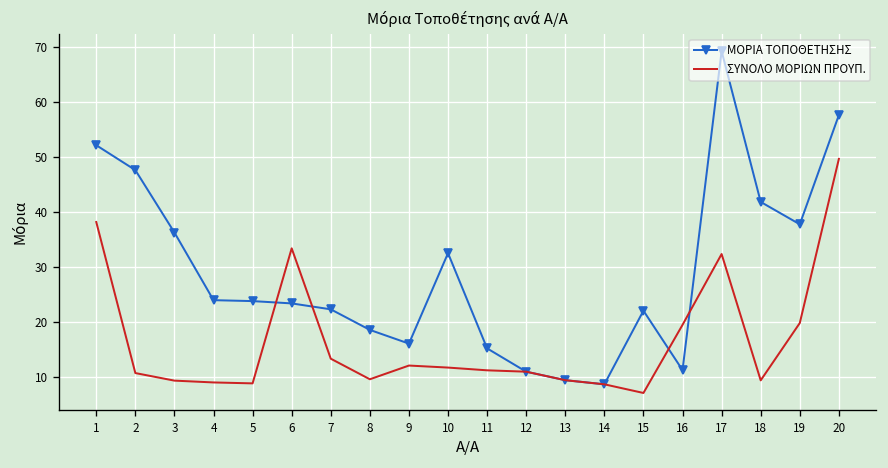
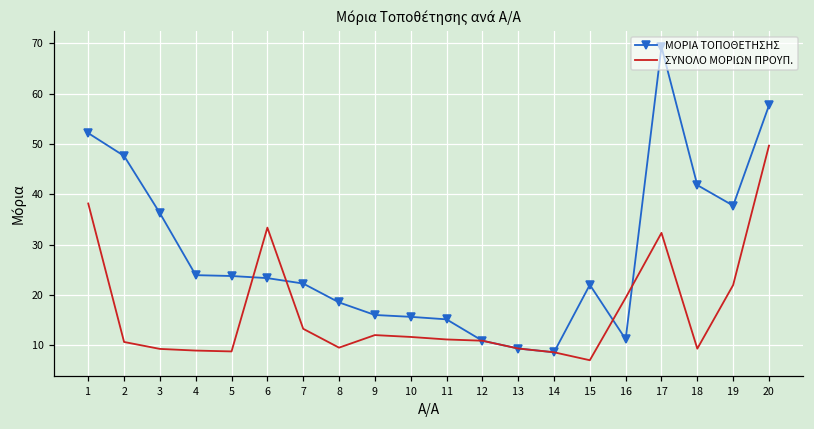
  {
    "ΜΟΡΙΑ ΤΟΠΟΘΕΤΗΣΗΣ": {
      "1": 52,
      "2": 48,
      "3": 36,
      "4": 24,
      "5": 24,
      "6": 23,
      "7": 22,
      "8": 19,
      "9": 16,
-     "10": 32,
+     "10": 16,
      "11": 15,
      "15": 22,
      "16": 11,
      "18": 42,
      "19": 38,
      "20": 58
    },
    "ΣΥΝΟΛΟ ΜΟΡΙΩΝ ΠΡΟΥΠ.": {
      "1": 38,
      "2": 11,
      "3": 9,
      "4": 9,
      "5": 9,
      "6": 33,
      "7": 13,
      "8": 10,
      "9": 12,
      "10": 12,
      "11": 11,
      "15": 7,
      "16": 19,
      "17": 32,
      "18": 9,
-     "19": 20,
+     "19": 22,
      "20": 50
    }
  }
